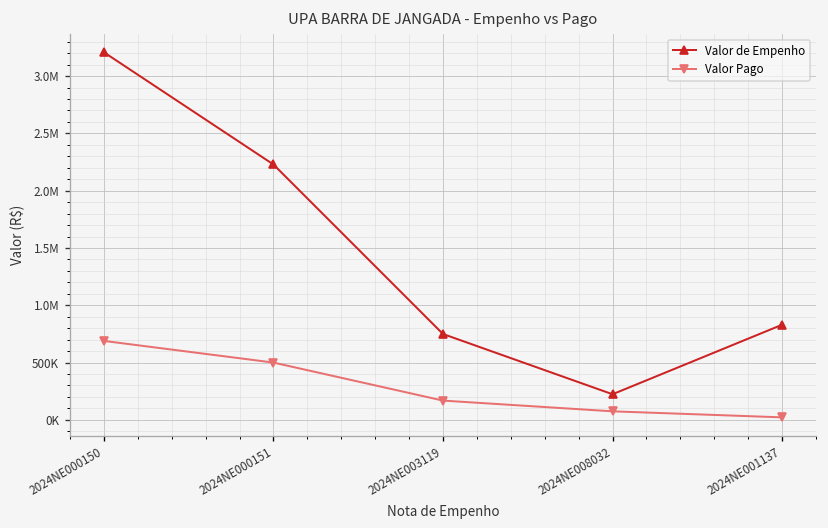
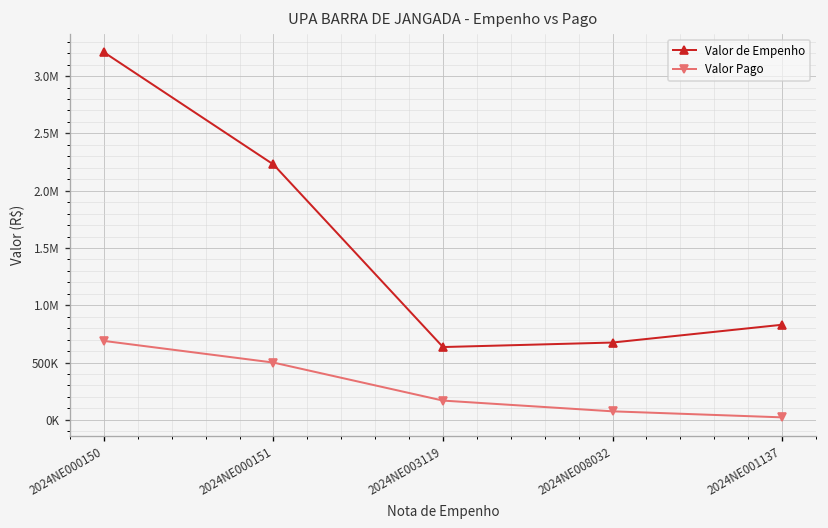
  {
    "Valor de Empenho": {
      "2024NE000150": 3200000,
      "2024NE000151": 2200000,
-     "2024NE003119": 700000,
-     "2024NE008032": 200000,
+     "2024NE003119": 600000,
+     "2024NE008032": 700000,
      "2024NE001137": 800000
    },
    "Valor Pago": {
      "2024NE000150": 700000,
      "2024NE000151": 500000,
      "2024NE003119": 200000,
      "2024NE008032": 100000,
      "2024NE001137": 0
    }
  }
